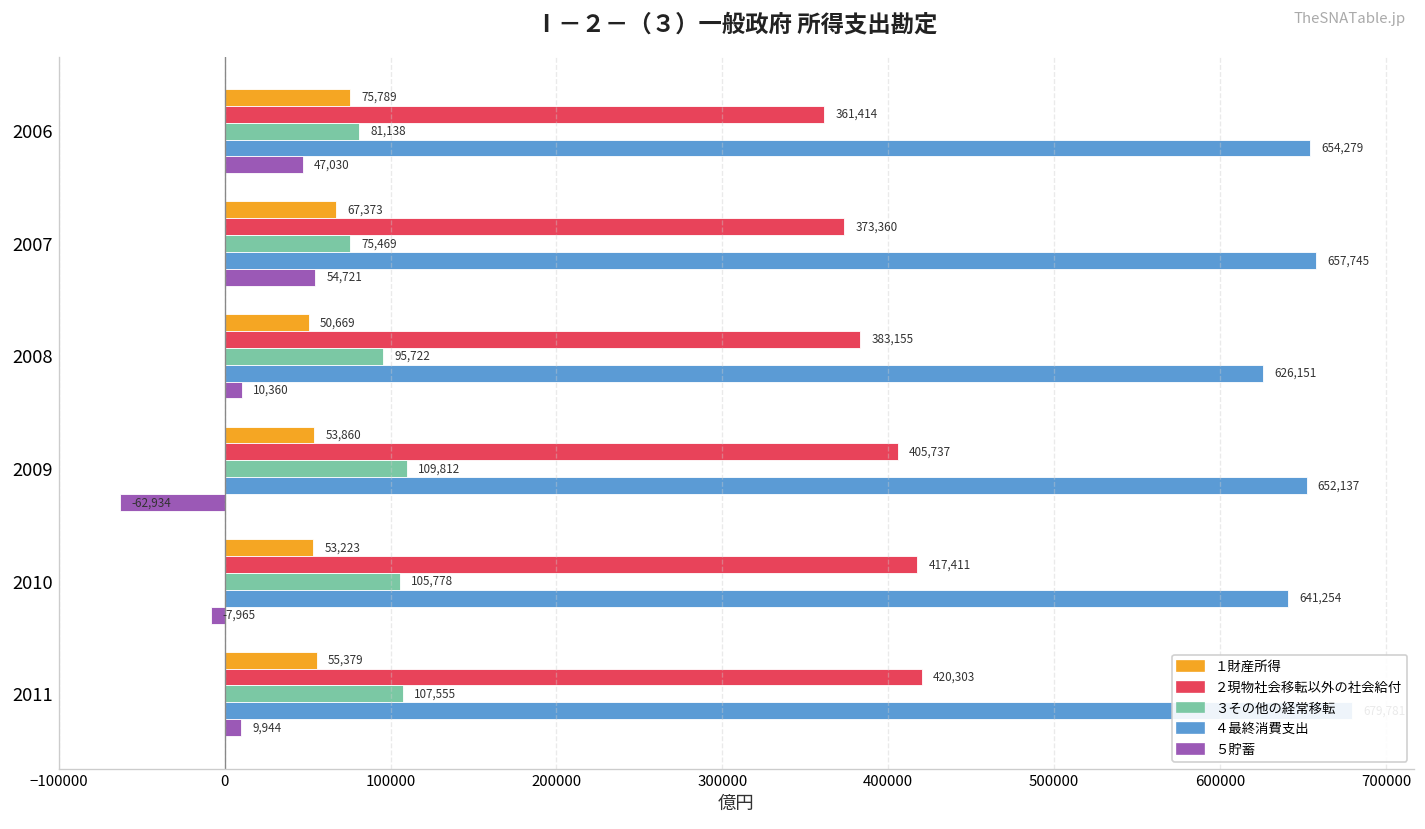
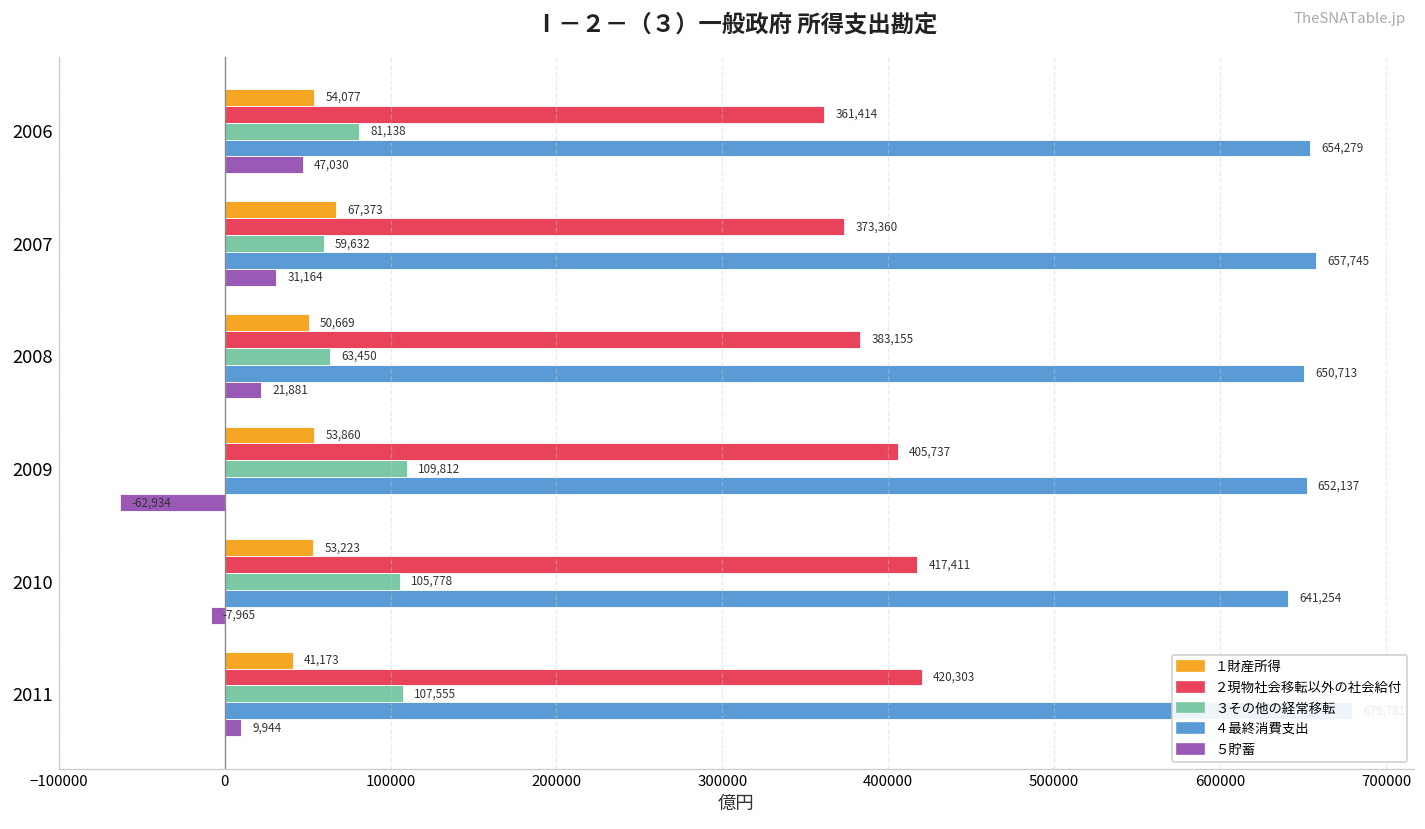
  {
    "１財産所得": {
-     "2006": "75,789",
+     "2006": "54,077",
      "2007": "67,373",
      "2008": "50,669",
      "2009": "53,860",
      "2010": "53,223",
-     "2011": "55,379"
+     "2011": "41,173"
    },
    "２現物社会移転以外の社会給付": {
      "2006": "361,414",
      "2007": "373,360",
      "2008": "383,155",
      "2009": "405,737",
      "2010": "417,411",
      "2011": "420,303"
    },
    "３その他の経常移転": {
      "2006": "81,138",
-     "2007": "75,469",
-     "2008": "95,722",
+     "2007": "59,632",
+     "2008": "63,450",
      "2009": "109,812",
      "2010": "105,778",
      "2011": "107,555"
    },
    "４最終消費支出": {
      "2006": "654,279",
      "2007": "657,745",
-     "2008": "626,151",
+     "2008": "650,713",
      "2009": "652,137",
      "2010": "641,254"
    },
    "５貯蓄": {
      "2006": "47,030",
-     "2007": "54,721",
-     "2008": "10,360",
+     "2007": "31,164",
+     "2008": "21,881",
      "2009": "-62,934",
      "2010": "-7,965",
      "2011": "9,944"
    }
  }
